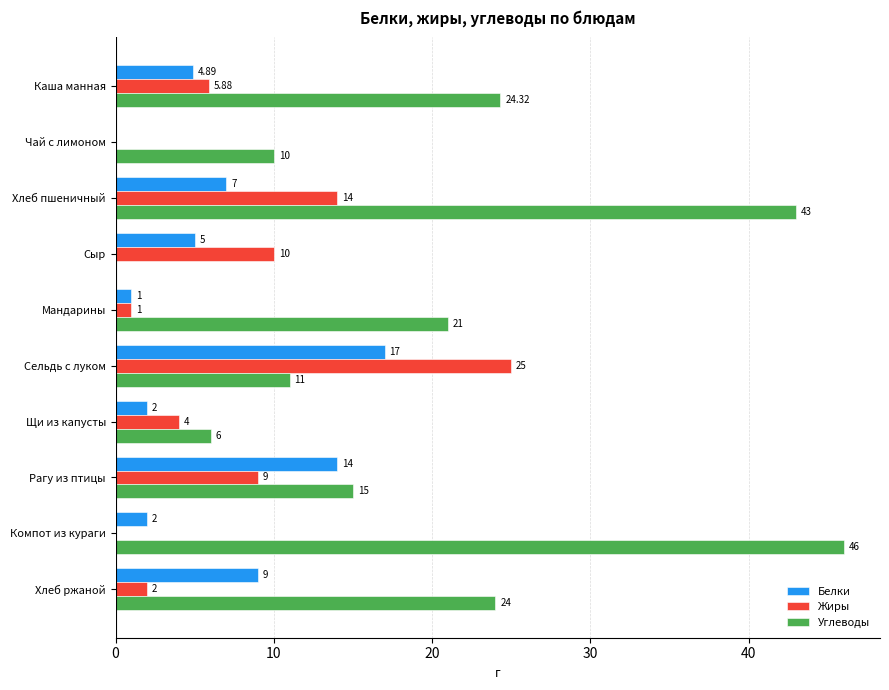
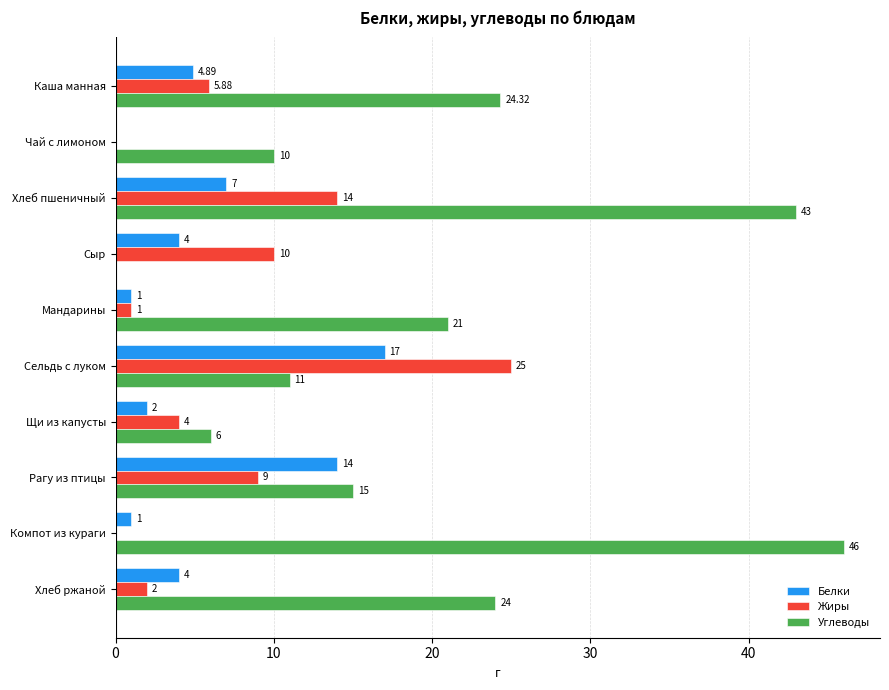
  {
    "Белки": {
      "Каша манная": 4.89,
      "Хлеб пшеничный": 7,
-     "Сыр": 5,
+     "Сыр": 4,
      "Мандарины": 1,
      "Сельдь с луком": 17,
      "Щи из капусты": 2,
      "Рагу из птицы": 14,
-     "Компот из кураги": 2,
-     "Хлеб ржаной": 9
+     "Компот из кураги": 1,
+     "Хлеб ржаной": 4
    },
    "Жиры": {
      "Каша манная": 5.88,
      "Хлеб пшеничный": 14,
      "Сыр": 10,
      "Мандарины": 1,
      "Сельдь с луком": 25,
      "Щи из капусты": 4,
      "Рагу из птицы": 9,
      "Хлеб ржаной": 2
    },
    "Углеводы": {
      "Каша манная": 24.32,
      "Чай с лимоном": 10,
      "Хлеб пшеничный": 43,
      "Мандарины": 21,
      "Сельдь с луком": 11,
      "Щи из капусты": 6,
      "Рагу из птицы": 15,
      "Компот из кураги": 46,
      "Хлеб ржаной": 24
    }
  }
